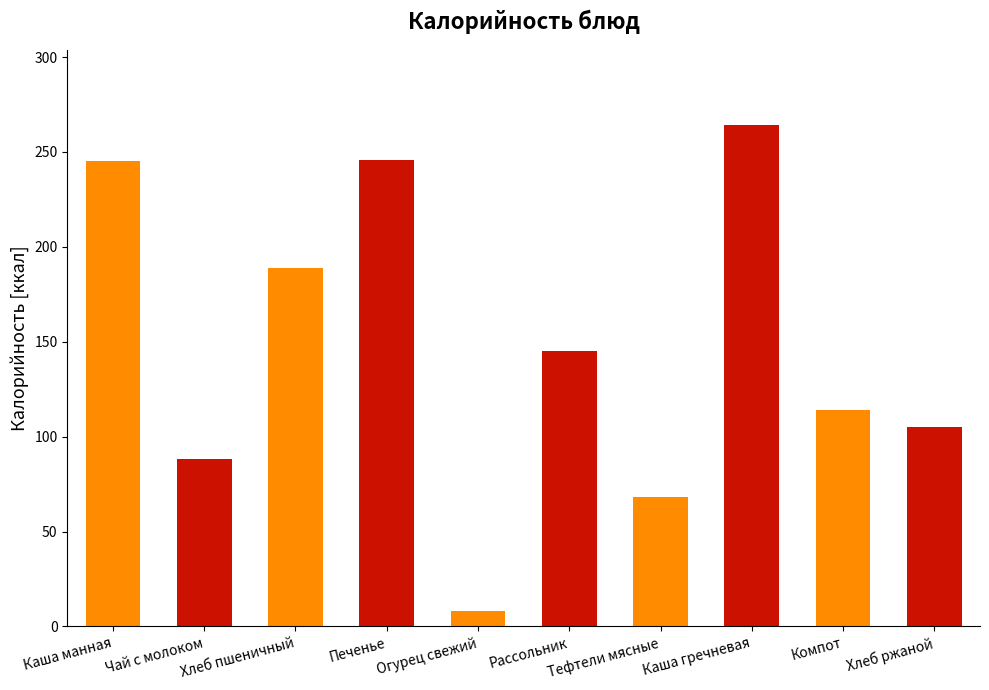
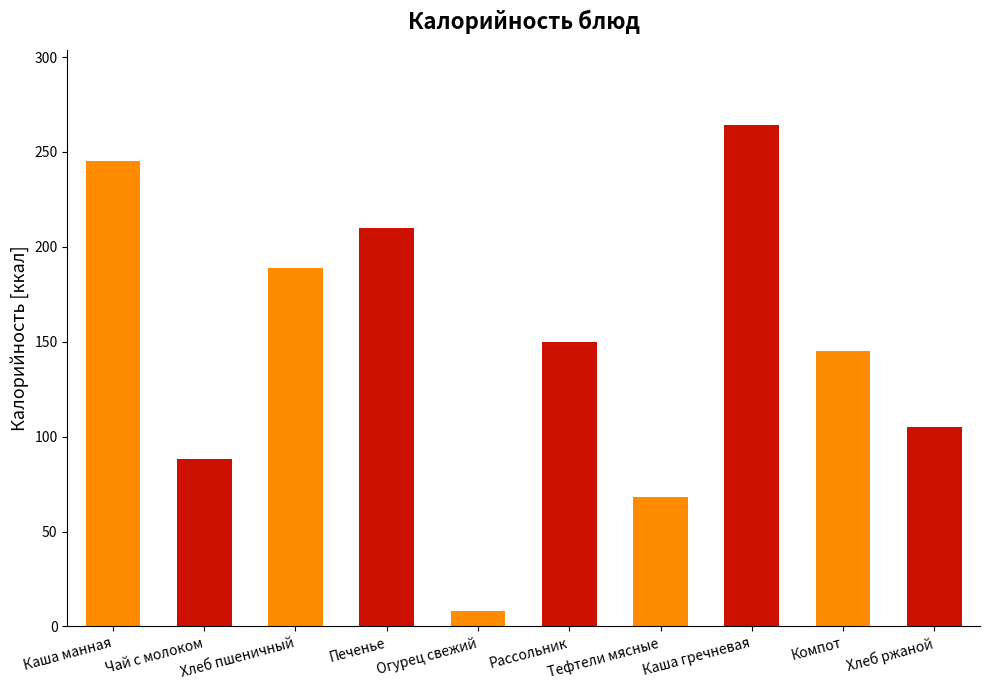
  {
    "Каша манная": 245,
    "Чай с молоком": 88,
    "Хлеб пшеничный": 189,
-   "Печенье": 246,
+   "Печенье": 210,
    "Огурец свежий": 8,
-   "Рассольник": 145,
+   "Рассольник": 150,
    "Тефтели мясные": 68,
    "Каша гречневая": 264,
-   "Компот": 114,
+   "Компот": 145,
    "Хлеб ржаной": 105
  }
